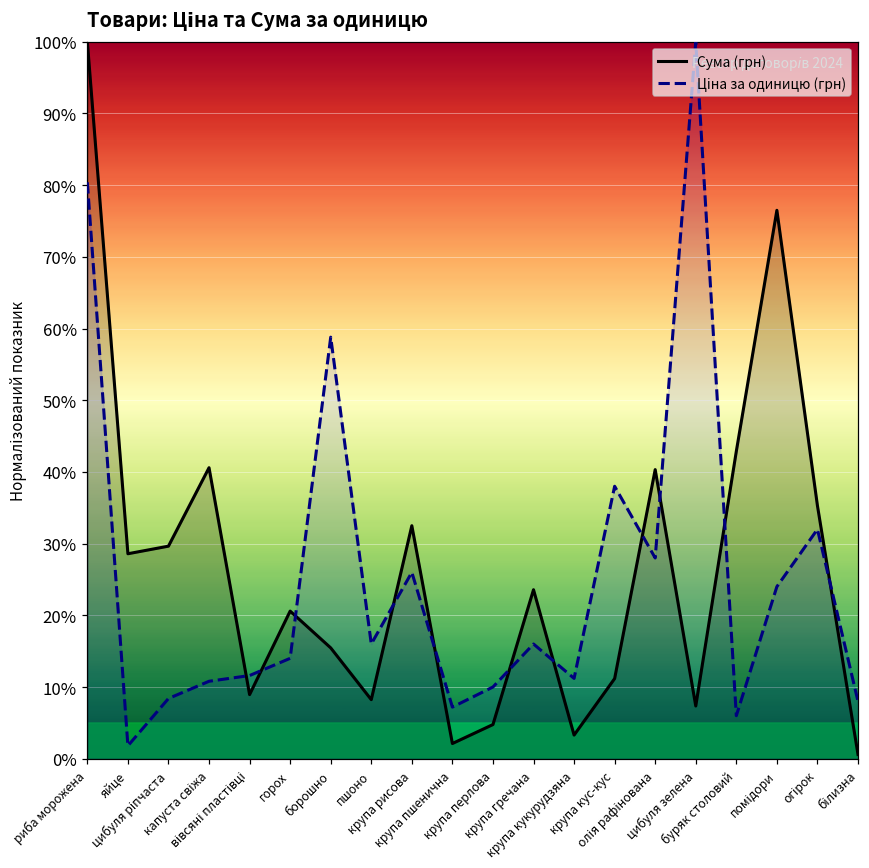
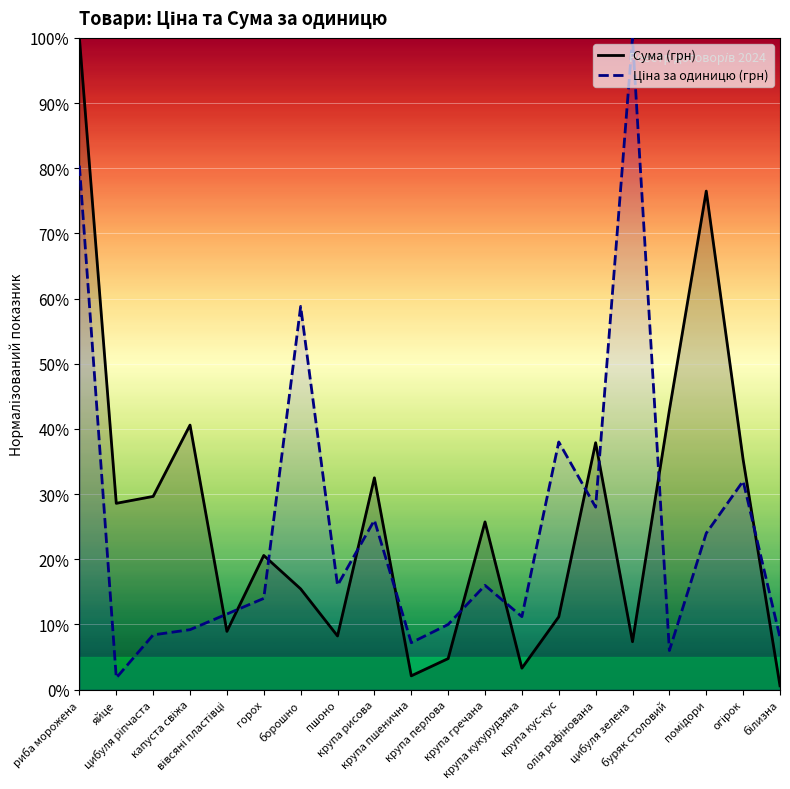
  {
    "Сума (грн)": {
      "риба морожена": "100%",
      "яйце": "29%",
      "цибуля ріпчаста": "30%",
      "капуста свіжа": "41%",
      "вівсяні пластівці": "9%",
      "горох": "21%",
      "борошно": "15%",
      "пшоно": "8%",
      "крупа рисова": "33%",
      "крупа пшенична": "2%",
-     "крупа гречана": "24%",
+     "крупа гречана": "26%",
      "крупа кукурудзяна": "3%",
      "крупа кус-кус": "11%",
-     "олія рафінована": "40%",
+     "олія рафінована": "38%",
      "цибуля зелена": "7%",
      "буряк столовий": "43%",
      "помідори": "76%",
      "огірок": "35%",
      "білизна": "1%"
    },
    "Ціна за одиницю (грн)": {
      "риба морожена": "80%",
      "яйце": "2%",
      "цибуля ріпчаста": "8%",
-     "капуста свіжа": "11%",
+     "капуста свіжа": "9%",
      "вівсяні пластівці": "12%",
      "горох": "14%",
      "борошно": "59%",
      "пшоно": "16%",
      "крупа рисова": "26%",
      "крупа пшенична": "7%",
      "крупа перлова": "10%",
      "крупа гречана": "16%",
      "крупа кукурудзяна": "11%",
      "крупа кус-кус": "38%",
      "олія рафінована": "28%",
      "буряк столовий": "6%",
      "помідори": "24%",
      "огірок": "32%",
      "білизна": "8%"
    }
  }
